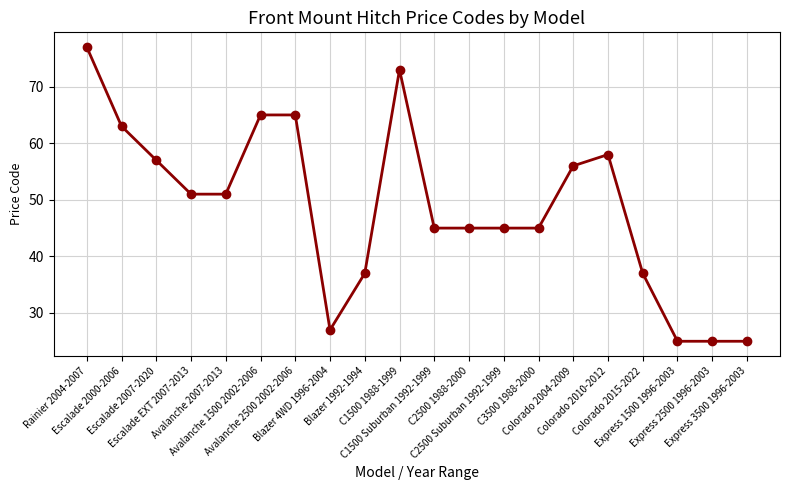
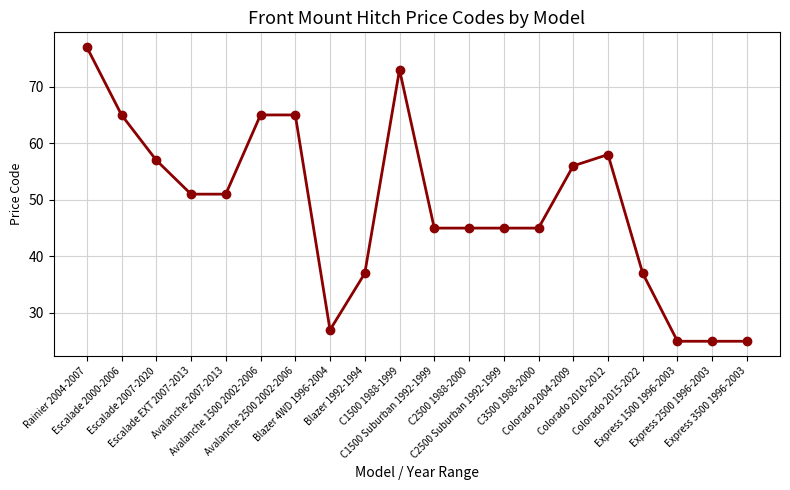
  {
    "Rainier 2004-2007": 77,
-   "Escalade 2000-2006": 63,
+   "Escalade 2000-2006": 65,
    "Escalade 2007-2020": 57,
    "Escalade EXT 2007-2013": 51,
    "Avalanche 2007-2013": 51,
    "Avalanche 1500 2002-2006": 65,
    "Avalanche 2500 2002-2006": 65,
    "Blazer 4WD 1996-2004": 27,
    "Blazer 1992-1994": 37,
    "C1500 1988-1999": 73,
    "C1500 Suburban 1992-1999": 45,
    "C2500 1988-2000": 45,
    "C2500 Suburban 1992-1999": 45,
    "C3500 1988-2000": 45,
    "Colorado 2004-2009": 56,
    "Colorado 2010-2012": 58,
    "Colorado 2015-2022": 37,
    "Express 1500 1996-2003": 25,
    "Express 2500 1996-2003": 25,
    "Express 3500 1996-2003": 25
  }
